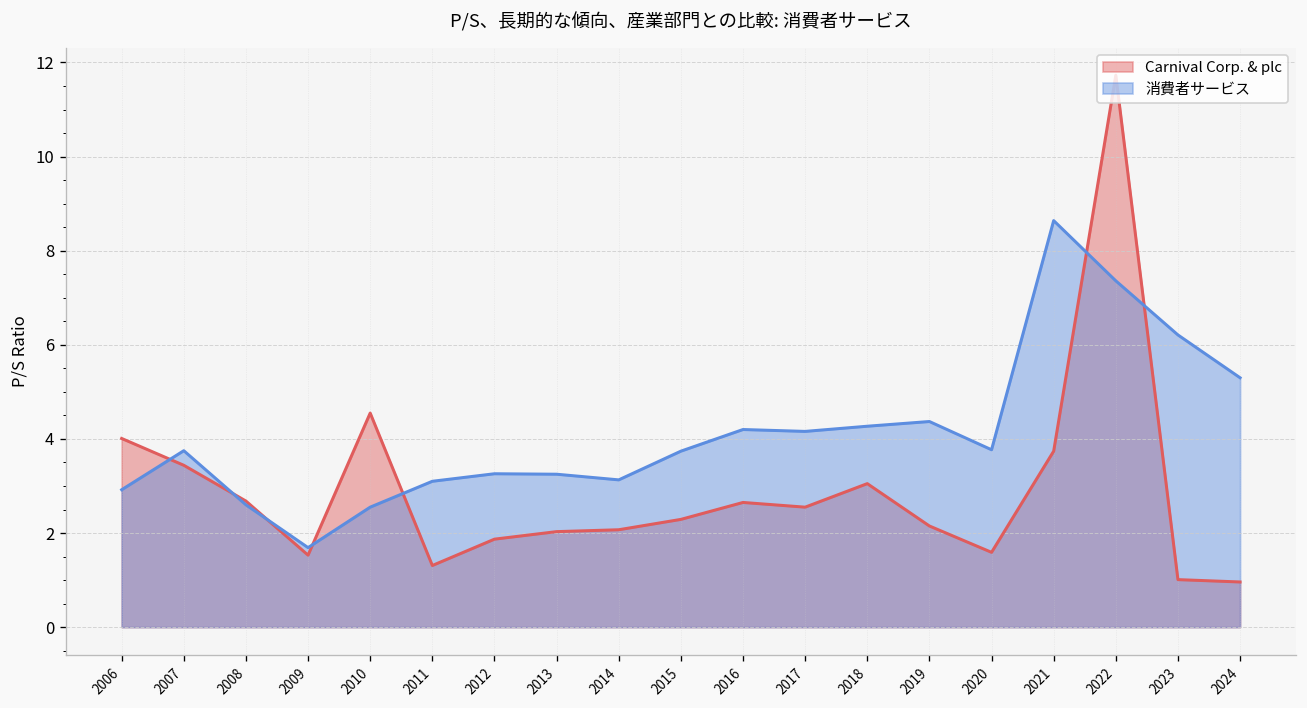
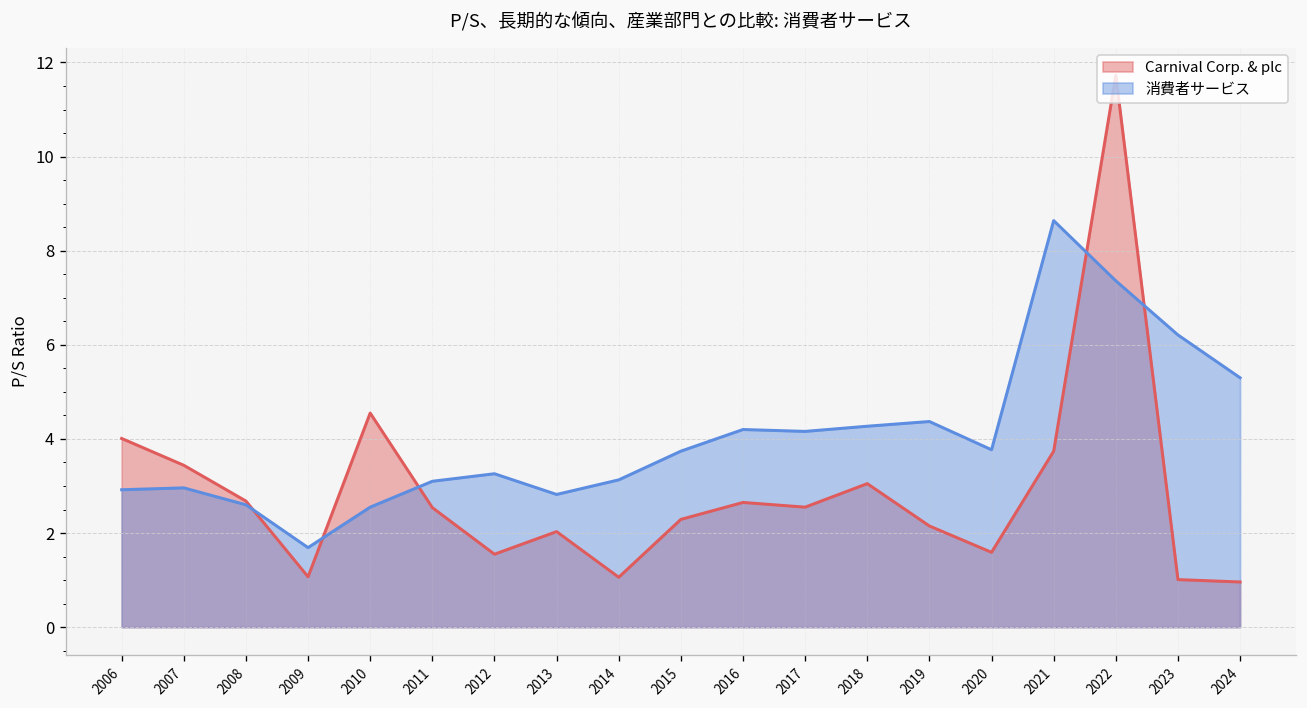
  {
    "Carnival Corp. & plc": {
      "2006": 4.0,
      "2007": 3.4,
      "2008": 2.7,
-     "2009": 1.5,
+     "2009": 1.1,
      "2010": 4.6,
-     "2011": 1.3,
-     "2012": 1.9,
+     "2011": 2.5,
+     "2012": 1.6,
      "2013": 2.0,
-     "2014": 2.1,
+     "2014": 1.1,
      "2015": 2.3,
      "2016": 2.7,
      "2017": 2.6,
      "2018": 3.1,
      "2019": 2.2,
      "2020": 1.6,
      "2021": 3.7,
      "2023": 1.0,
      "2024": 1.0
    },
    "消費者サービス": {
      "2006": 2.9,
-     "2007": 3.8,
+     "2007": 3.0,
      "2008": 2.6,
      "2009": 1.7,
      "2010": 2.6,
      "2011": 3.1,
      "2012": 3.3,
-     "2013": 3.3,
+     "2013": 2.8,
      "2014": 3.1,
      "2015": 3.7,
      "2016": 4.2,
      "2017": 4.2,
      "2018": 4.3,
      "2019": 4.4,
      "2020": 3.8,
      "2021": 8.6,
      "2022": 7.4,
      "2023": 6.2,
      "2024": 5.3
    }
  }
